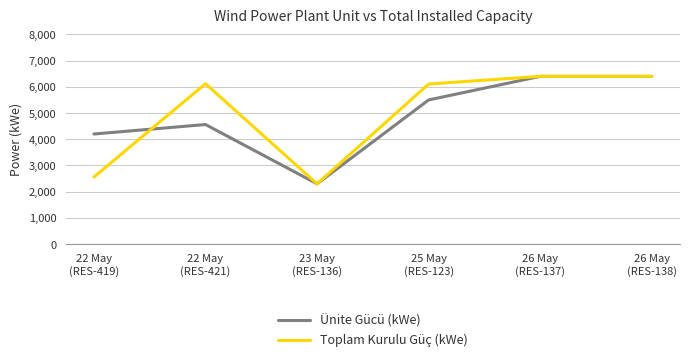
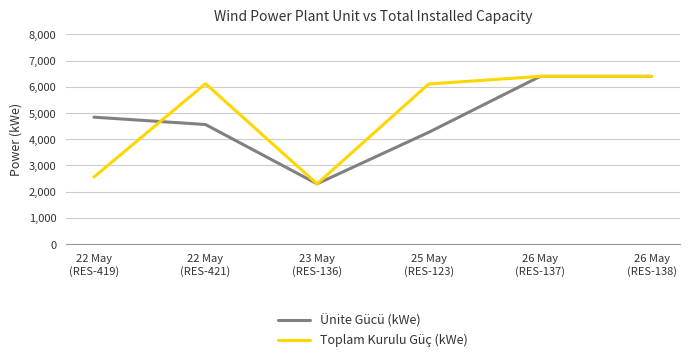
  {
    "Ünite Gücü (kWe)": {
-     "22 May (RES-419)": "4,200",
+     "22 May (RES-419)": "4,800",
      "22 May (RES-421)": "4,600",
-     "25 May (RES-123)": "5,500"
+     "25 May (RES-123)": "4,300"
    },
    "Toplam Kurulu Güç (kWe)": {
      "22 May (RES-419)": "2,600",
      "22 May (RES-421)": "6,100",
      "25 May (RES-123)": "6,100"
    }
  }
